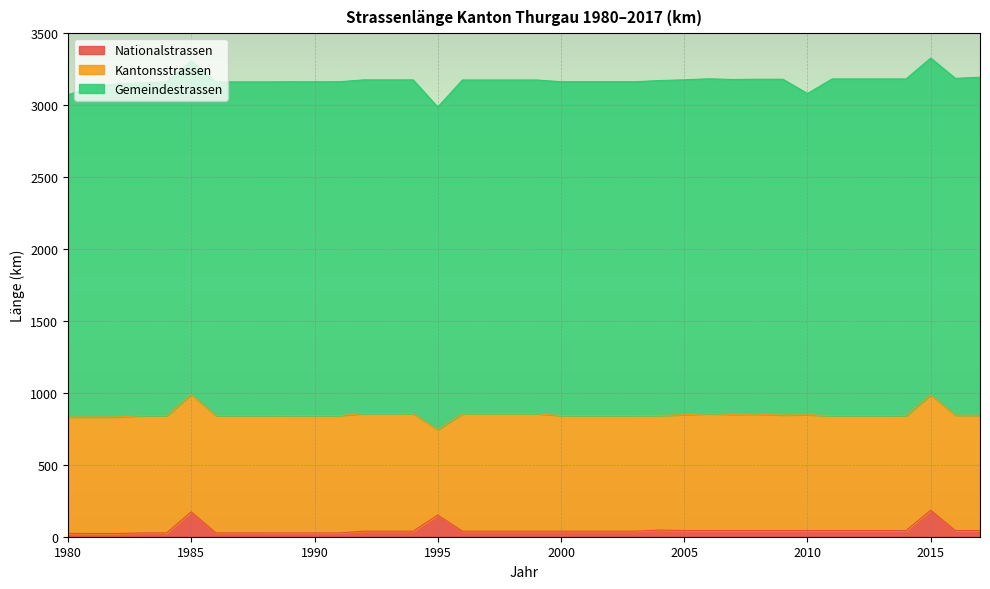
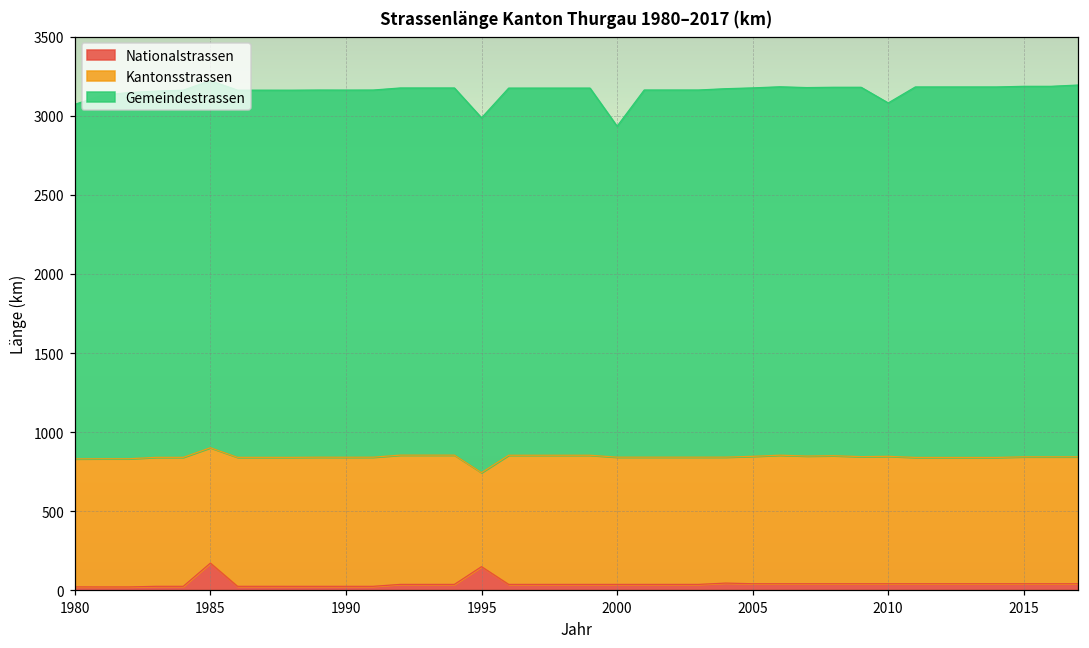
  {
    "Nationalstrassen": {
      "1980": 20,
      "1985": 170,
      "1990": 30,
      "1995": 150,
      "2000": 40,
      "2005": 40,
      "2010": 40,
-     "2015": 180
+     "2015": 40
    },
    "Kantonsstrassen": {
      "1980": 810,
-     "1985": 820,
+     "1985": 730,
      "1990": 820,
      "1995": 590,
      "2000": 800,
      "2005": 810,
      "2010": 810,
      "2015": 800
    },
    "Gemeindestrassen": {
      "1980": 2240,
      "1990": 2320,
      "1995": 2240,
-     "2000": 2320,
+     "2000": 2090,
      "2005": 2330,
      "2010": 2230,
      "2015": 2340
    }
  }
